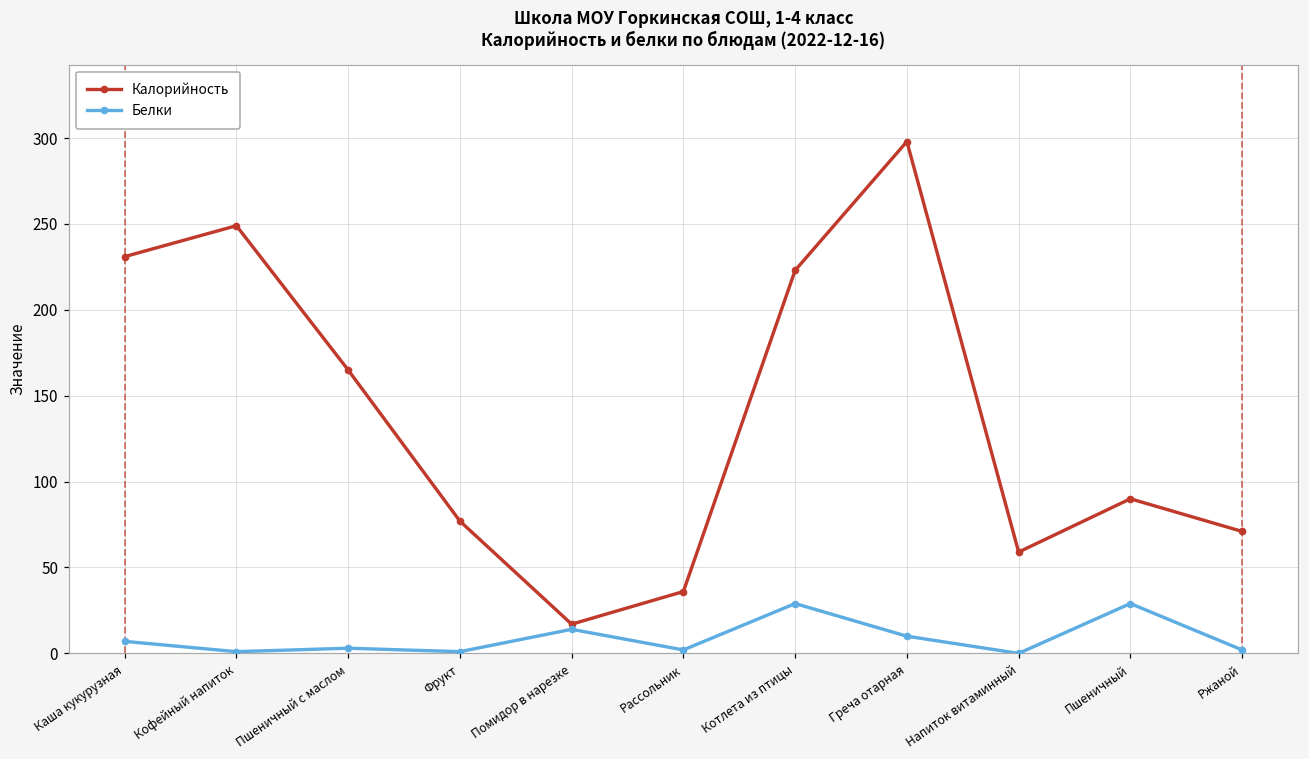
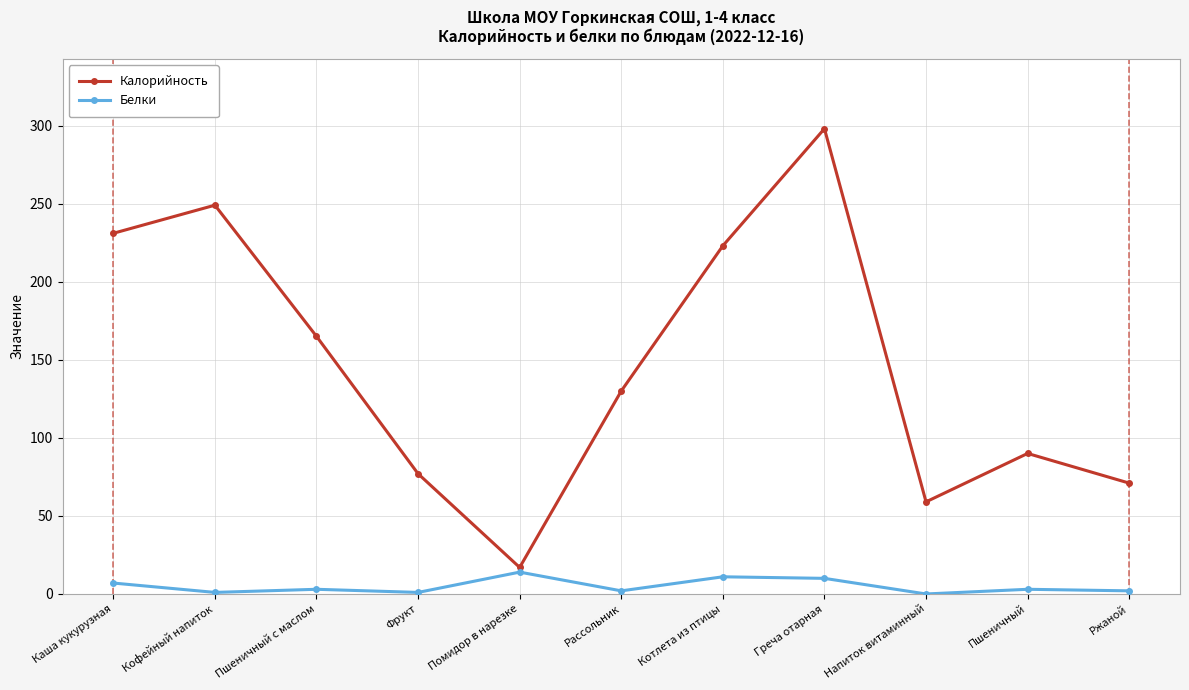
  {
    "Калорийность": {
      "Каша кукурузная": 231,
      "Кофейный напиток": 249,
      "Пшеничный с маслом": 165,
      "Фрукт": 77,
      "Помидор в нарезке": 17,
-     "Рассольник": 36,
+     "Рассольник": 130,
      "Котлета из птицы": 223,
      "Греча отарная": 298,
      "Напиток витаминный": 59,
      "Пшеничный": 90,
      "Ржаной": 71
    },
    "Белки": {
      "Каша кукурузная": 7,
      "Кофейный напиток": 1,
      "Пшеничный с маслом": 3,
      "Фрукт": 1,
      "Помидор в нарезке": 14,
      "Рассольник": 2,
-     "Котлета из птицы": 29,
+     "Котлета из птицы": 11,
      "Греча отарная": 10,
      "Напиток витаминный": 0,
-     "Пшеничный": 29,
+     "Пшеничный": 3,
      "Ржаной": 2
    }
  }
